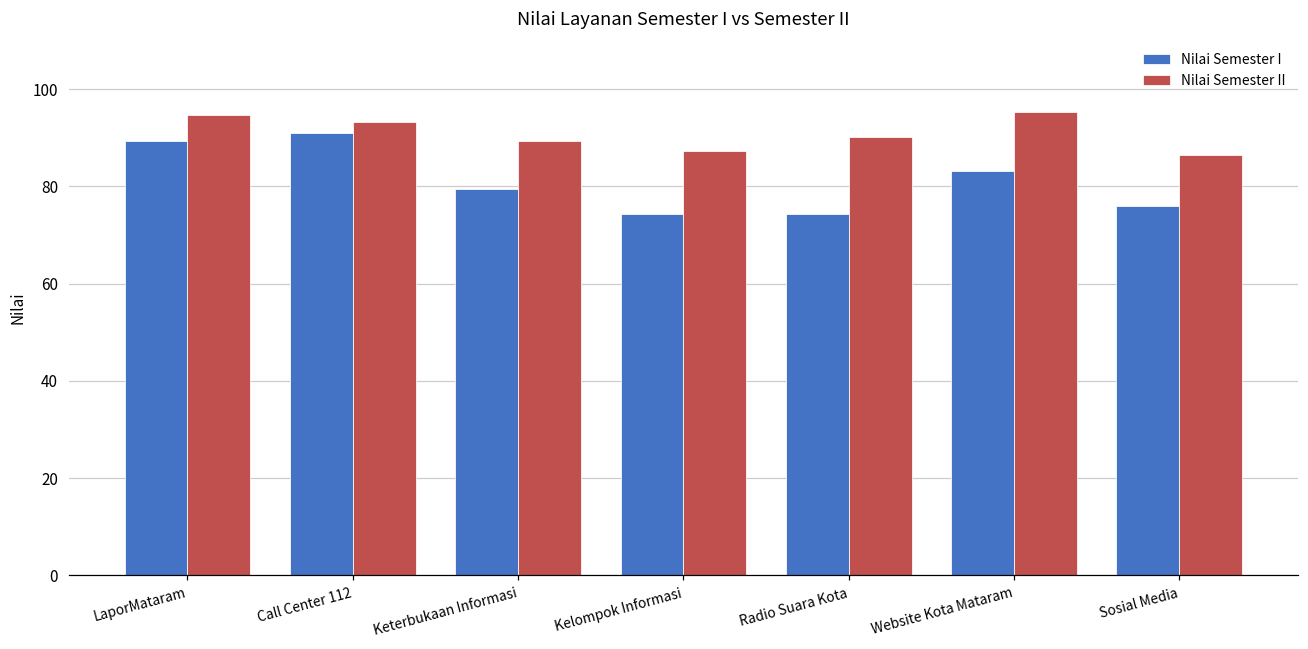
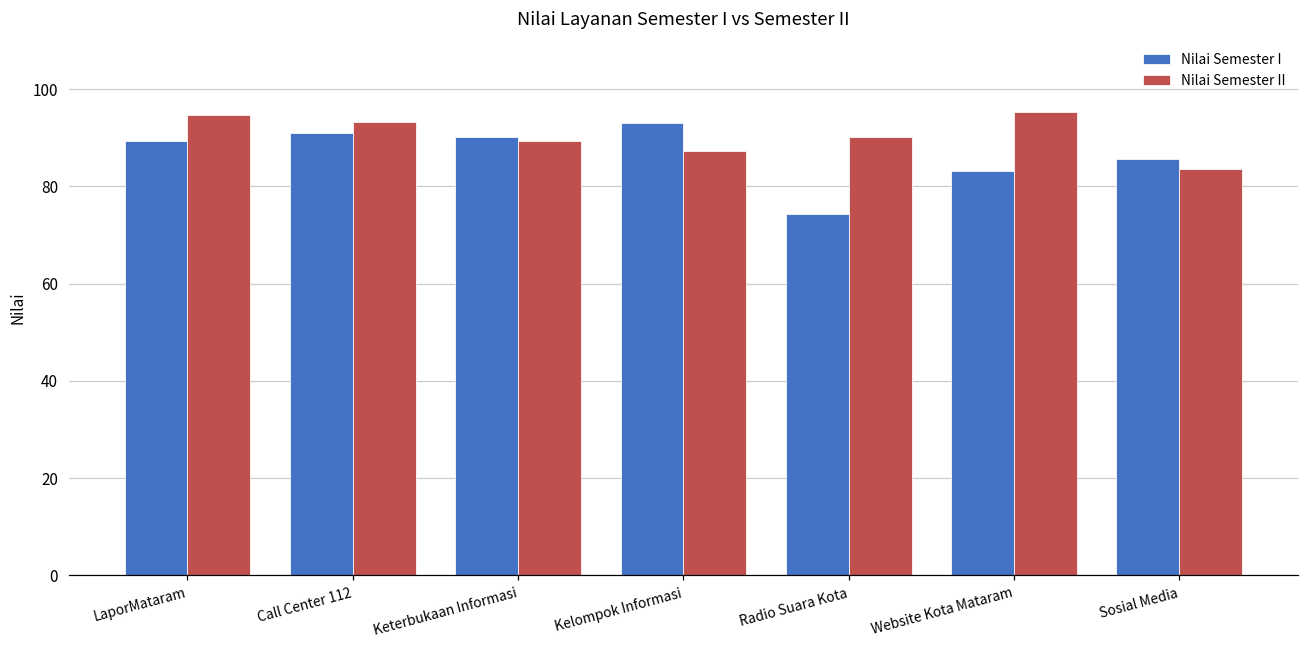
  {
    "Nilai Semester I": {
      "LaporMataram": 89,
      "Call Center 112": 91,
-     "Keterbukaan Informasi": 80,
-     "Kelompok Informasi": 74,
+     "Keterbukaan Informasi": 90,
+     "Kelompok Informasi": 93,
      "Radio Suara Kota": 74,
      "Website Kota Mataram": 83,
-     "Sosial Media": 76
+     "Sosial Media": 86
    },
    "Nilai Semester II": {
      "LaporMataram": 95,
      "Call Center 112": 93,
      "Keterbukaan Informasi": 89,
      "Kelompok Informasi": 87,
      "Radio Suara Kota": 90,
      "Website Kota Mataram": 95,
-     "Sosial Media": 86
+     "Sosial Media": 84
    }
  }
